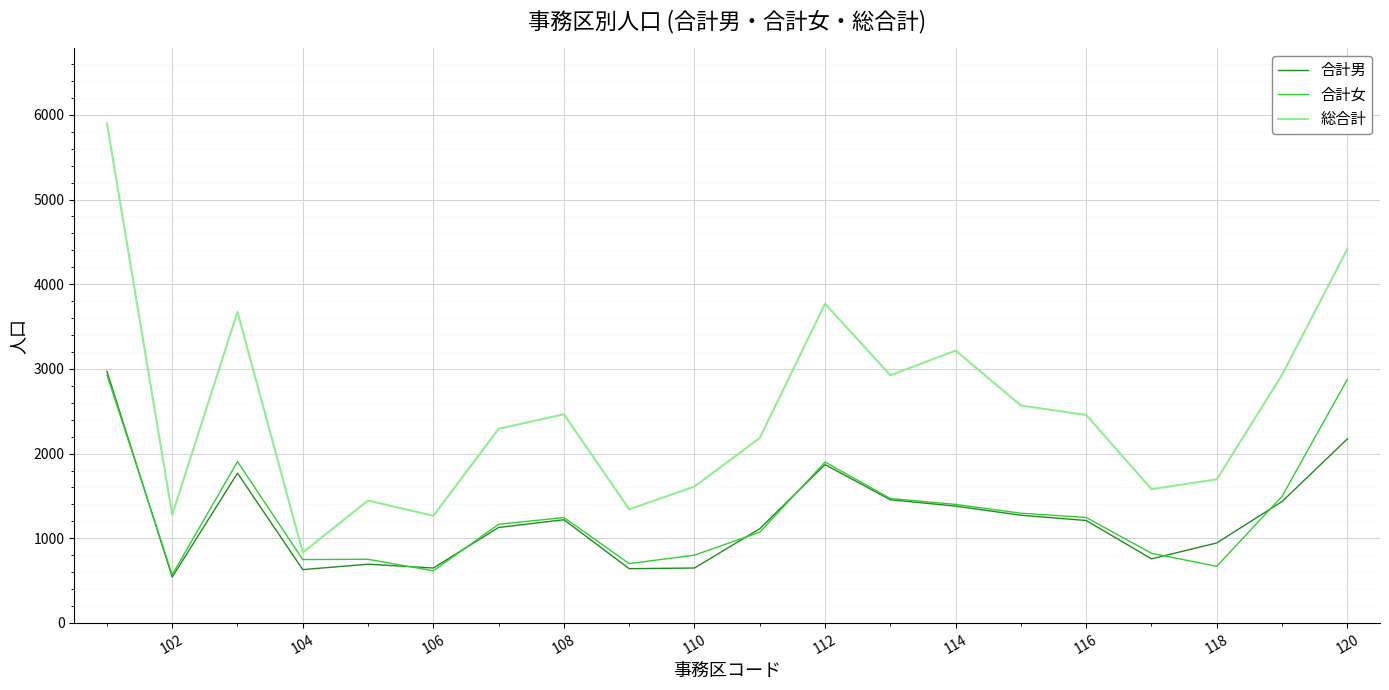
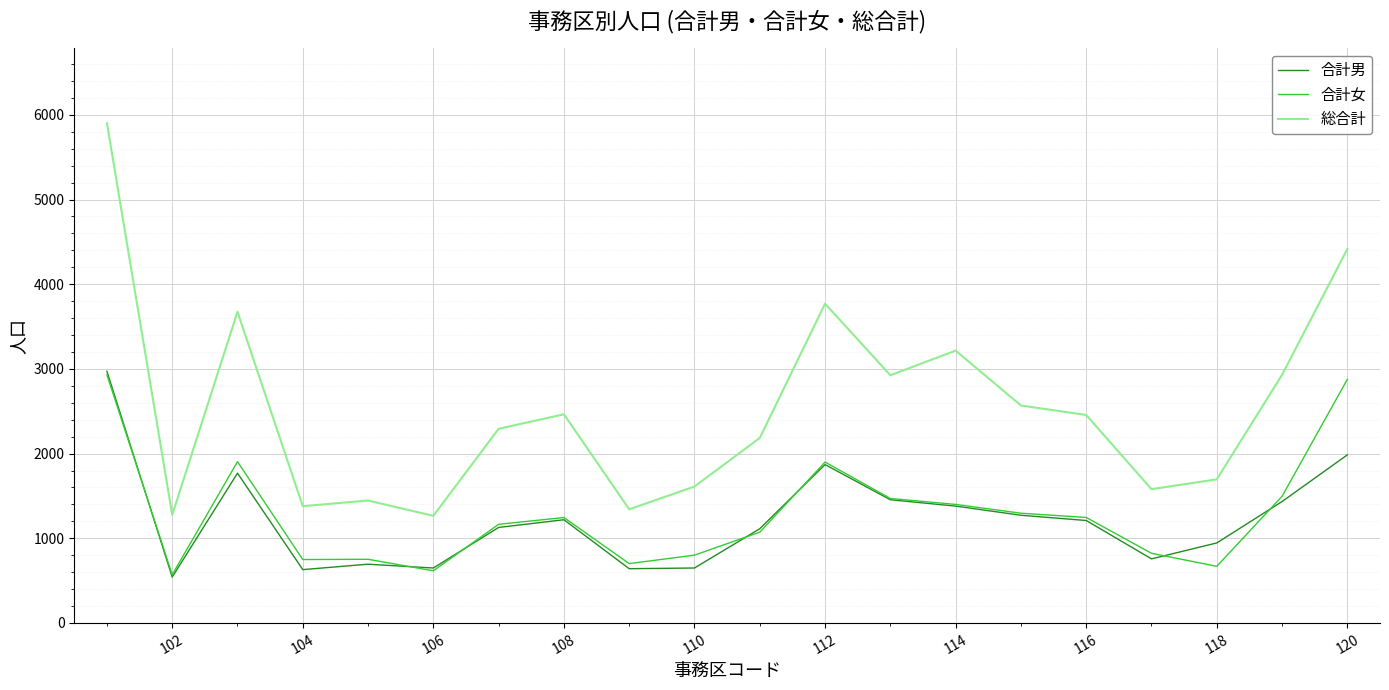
  {
    "合計男": {
      "104": 600,
      "106": 600,
      "110": 600,
      "116": 1200,
      "118": 900,
-     "120": 2200
+     "120": 2000
    },
    "合計女": {
      "104": 700,
      "106": 600,
      "110": 800,
      "116": 1200,
      "118": 700,
      "120": 2900
    },
    "総合計": {
      "102": 1300,
-     "104": 800,
+     "104": 1400,
      "106": 1300,
      "108": 2500,
      "110": 1600,
      "112": 3800,
      "114": 3200,
      "116": 2500,
      "118": 1700,
      "120": 4400
    }
  }
